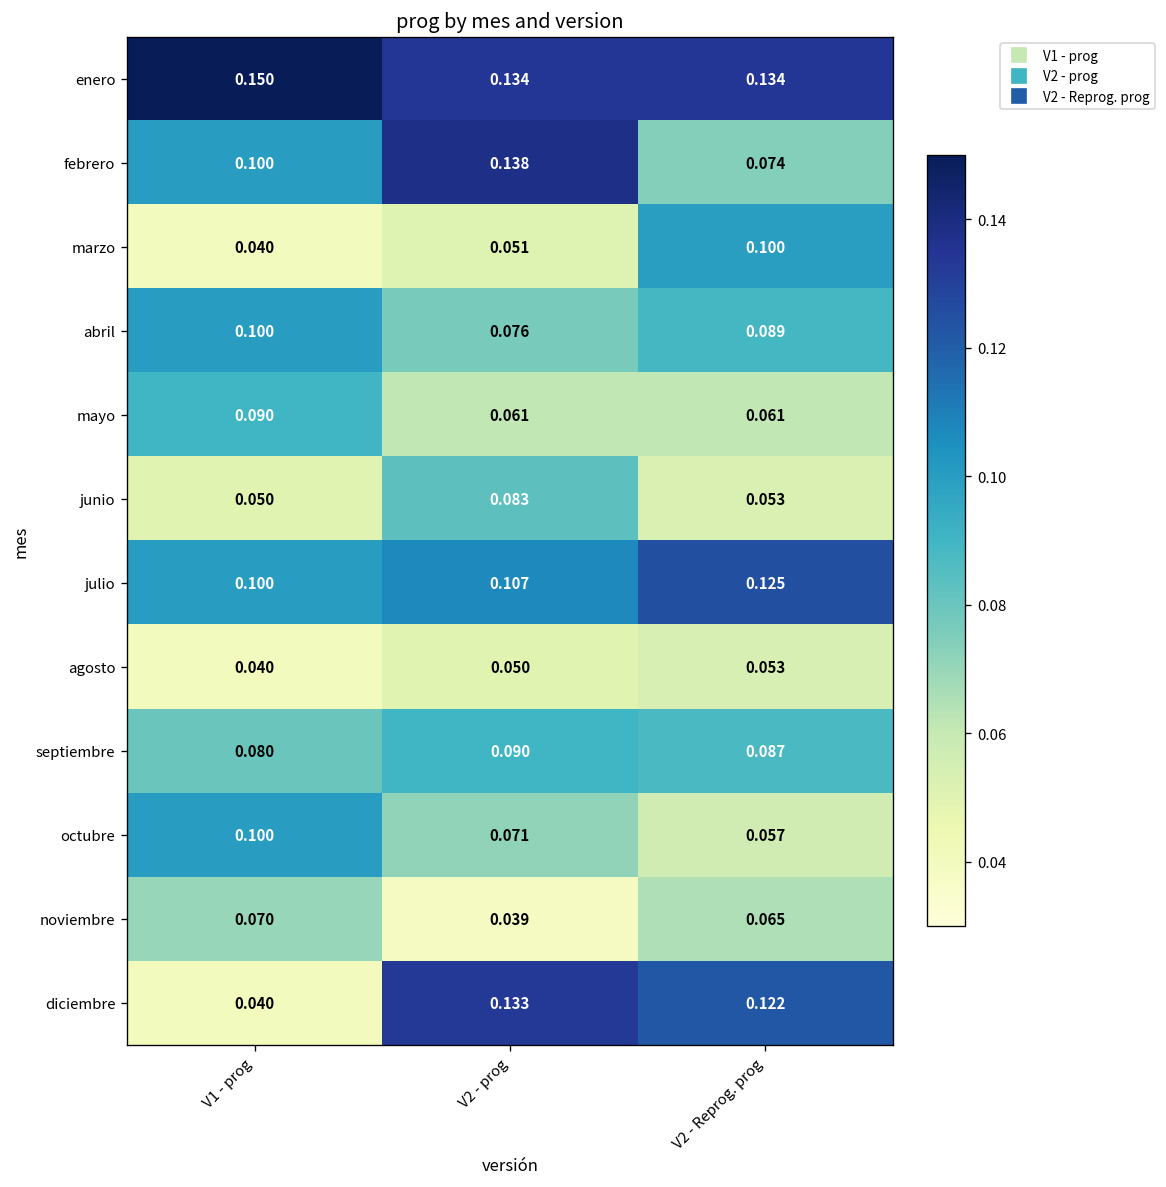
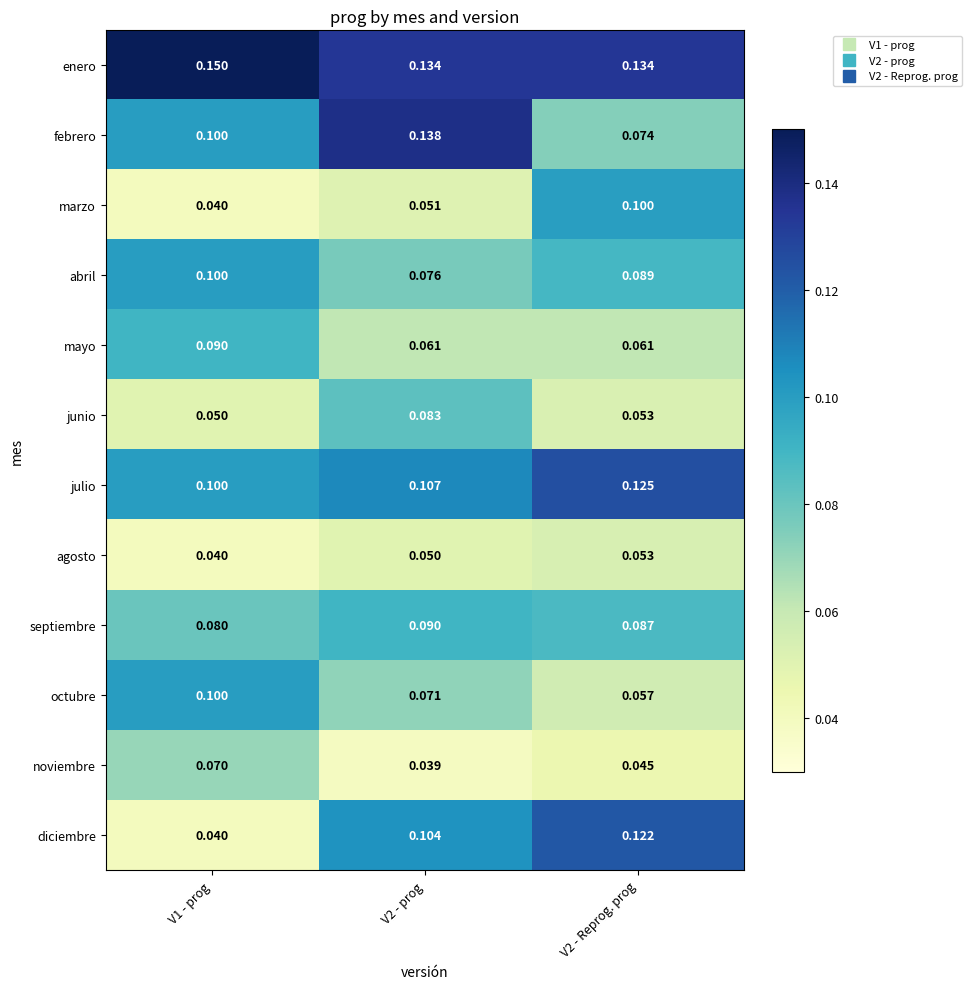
  {
    "enero": {
      "V1 - prog": 0.150,
      "V2 - prog": 0.134,
      "V2 - Reprog. prog": 0.134
    },
    "febrero": {
      "V1 - prog": 0.100,
      "V2 - prog": 0.138,
      "V2 - Reprog. prog": 0.074
    },
    "marzo": {
      "V1 - prog": 0.040,
      "V2 - prog": 0.051,
      "V2 - Reprog. prog": 0.100
    },
    "abril": {
      "V1 - prog": 0.100,
      "V2 - prog": 0.076,
      "V2 - Reprog. prog": 0.089
    },
    "mayo": {
      "V1 - prog": 0.090,
      "V2 - prog": 0.061,
      "V2 - Reprog. prog": 0.061
    },
    "junio": {
      "V1 - prog": 0.050,
      "V2 - prog": 0.083,
      "V2 - Reprog. prog": 0.053
    },
    "julio": {
      "V1 - prog": 0.100,
      "V2 - prog": 0.107,
      "V2 - Reprog. prog": 0.125
    },
    "agosto": {
      "V1 - prog": 0.040,
      "V2 - prog": 0.050,
      "V2 - Reprog. prog": 0.053
    },
    "septiembre": {
      "V1 - prog": 0.080,
      "V2 - prog": 0.090,
      "V2 - Reprog. prog": 0.087
    },
    "octubre": {
      "V1 - prog": 0.100,
      "V2 - prog": 0.071,
      "V2 - Reprog. prog": 0.057
    },
    "noviembre": {
      "V1 - prog": 0.070,
      "V2 - prog": 0.039,
-     "V2 - Reprog. prog": 0.065
+     "V2 - Reprog. prog": 0.045
    },
    "diciembre": {
      "V1 - prog": 0.040,
-     "V2 - prog": 0.133,
+     "V2 - prog": 0.104,
      "V2 - Reprog. prog": 0.122
    }
  }
